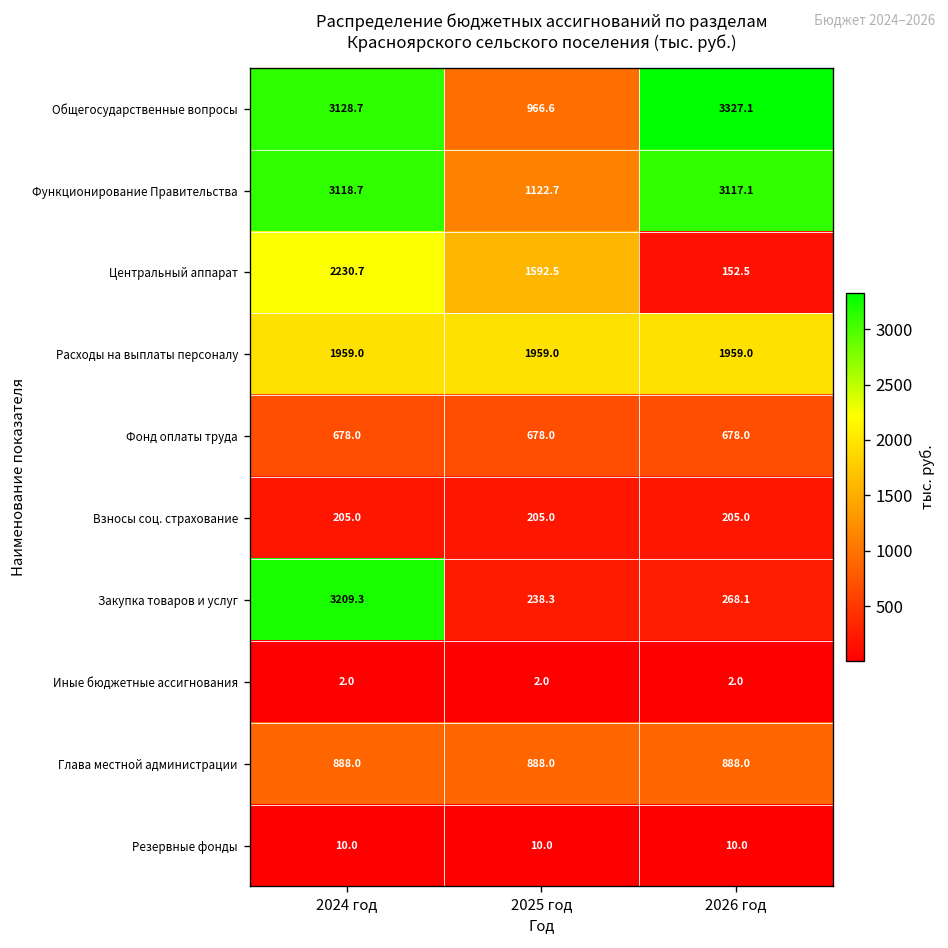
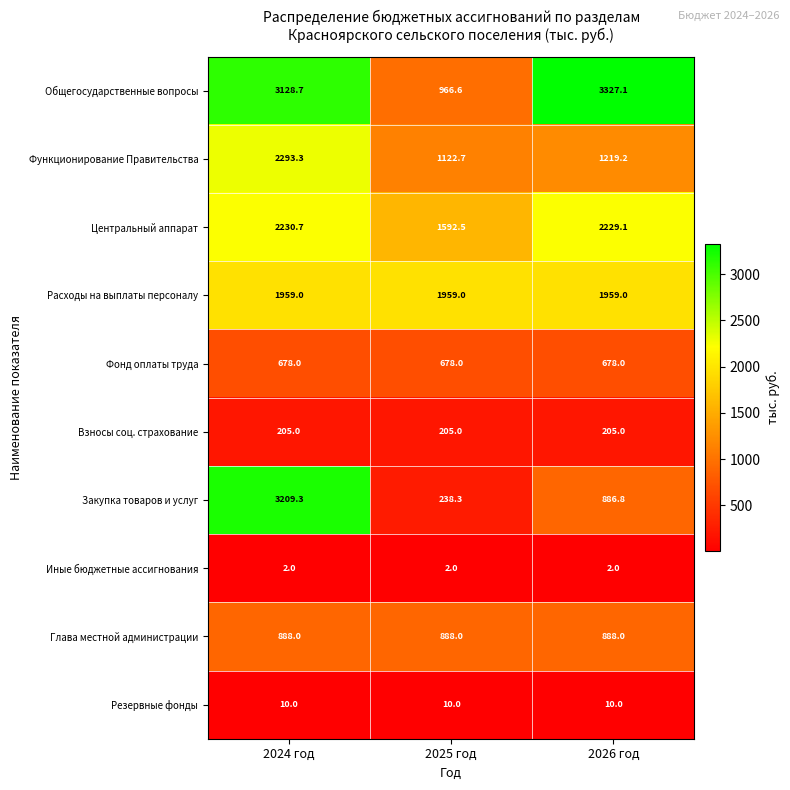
  {
    "Общегосударственные вопросы": {
      "2024 год": 3128.7,
      "2025 год": 966.6,
      "2026 год": 3327.1
    },
    "Функционирование Правительства": {
-     "2024 год": 3118.7,
+     "2024 год": 2293.3,
      "2025 год": 1122.7,
-     "2026 год": 3117.1
+     "2026 год": 1219.2
    },
    "Центральный аппарат": {
      "2024 год": 2230.7,
      "2025 год": 1592.5,
-     "2026 год": 152.5
+     "2026 год": 2229.1
    },
    "Расходы на выплаты персоналу": {
      "2024 год": 1959.0,
      "2025 год": 1959.0,
      "2026 год": 1959.0
    },
    "Фонд оплаты труда": {
      "2024 год": 678.0,
      "2025 год": 678.0,
      "2026 год": 678.0
    },
    "Взносы соц. страхование": {
      "2024 год": 205.0,
      "2025 год": 205.0,
      "2026 год": 205.0
    },
    "Закупка товаров и услуг": {
      "2024 год": 3209.3,
      "2025 год": 238.3,
-     "2026 год": 268.1
+     "2026 год": 886.8
    },
    "Иные бюджетные ассигнования": {
      "2024 год": 2.0,
      "2025 год": 2.0,
      "2026 год": 2.0
    },
    "Глава местной администрации": {
      "2024 год": 888.0,
      "2025 год": 888.0,
      "2026 год": 888.0
    },
    "Резервные фонды": {
      "2024 год": 10.0,
      "2025 год": 10.0,
      "2026 год": 10.0
    }
  }
